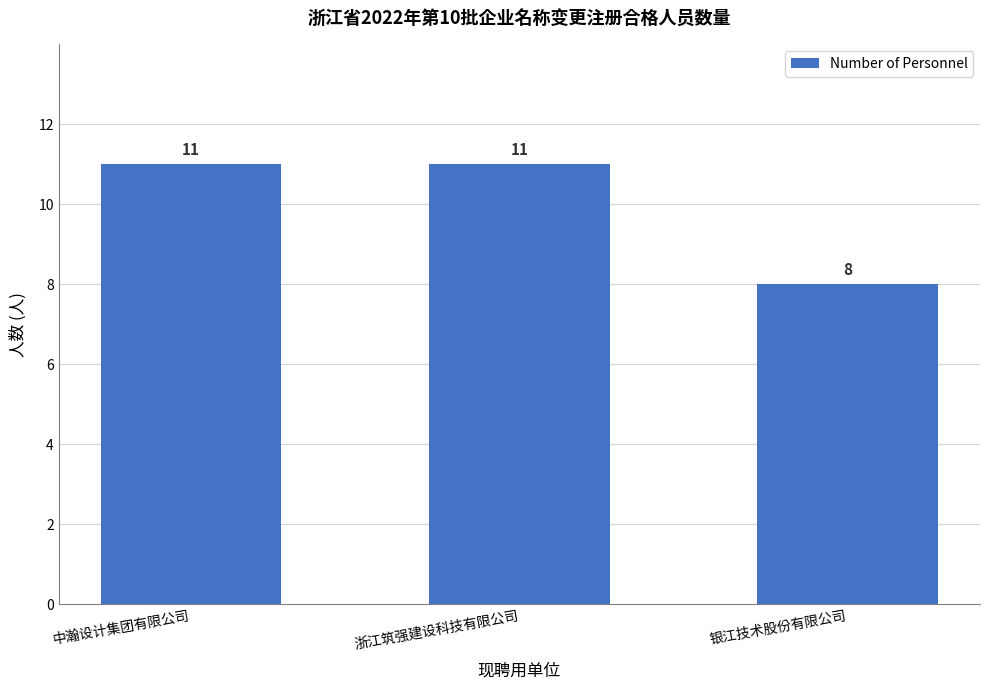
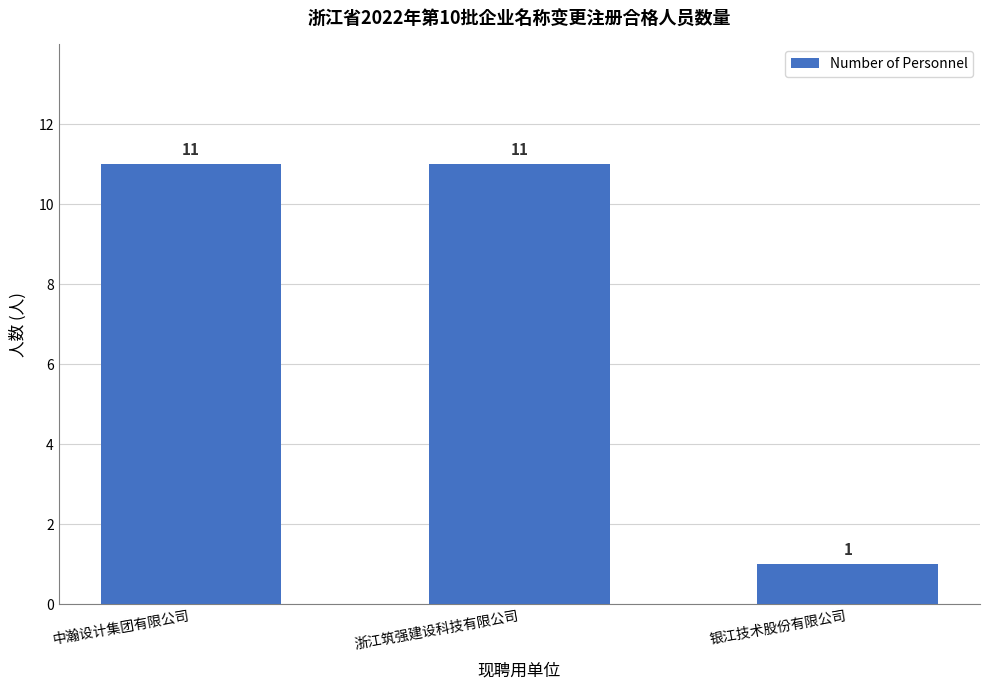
  {
    "中瀚设计集团有限公司": 11,
    "浙江筑强建设科技有限公司": 11,
-   "银江技术股份有限公司": 8
+   "银江技术股份有限公司": 1
  }
